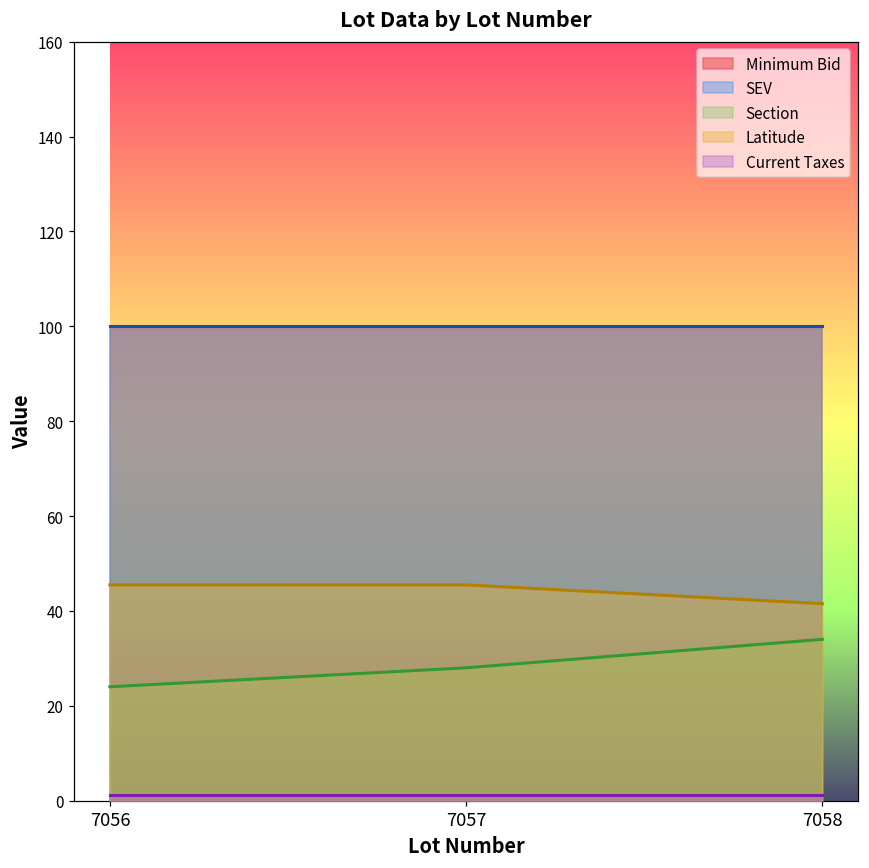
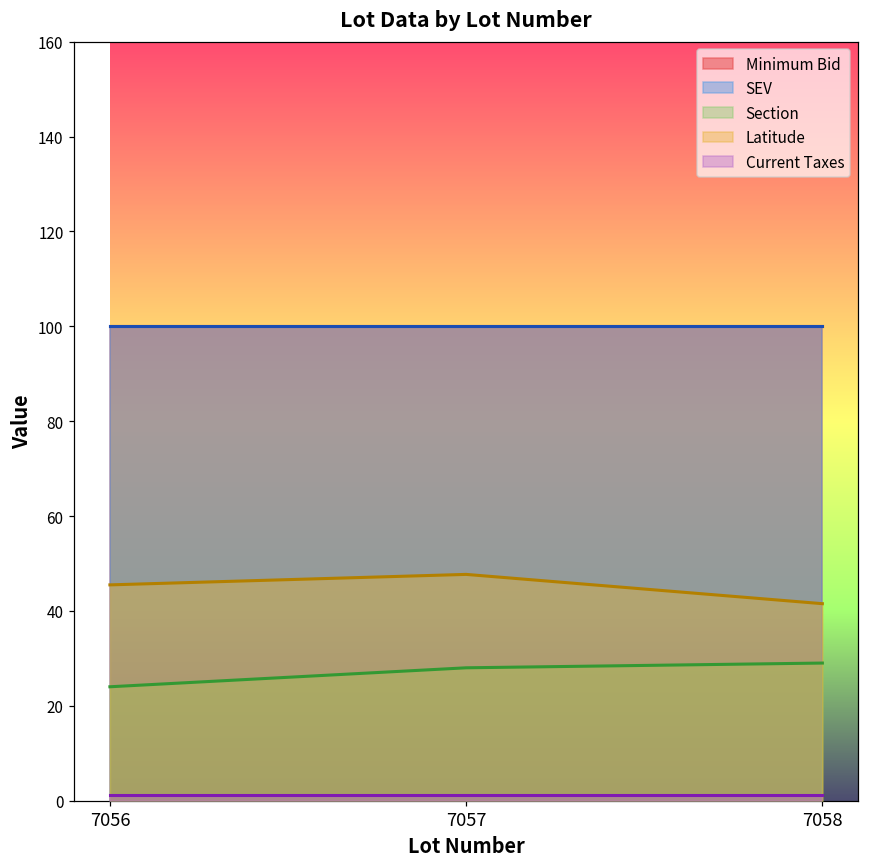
  {
    "SEV": {
      "7056": 100,
      "7057": 100,
      "7058": 100
    },
    "Section": {
      "7056": 24,
      "7057": 28,
-     "7058": 34
+     "7058": 29
    },
    "Latitude": {
      "7056": 45,
-     "7057": 45,
+     "7057": 48,
      "7058": 42
    },
    "Current Taxes": {
      "7056": 1,
      "7057": 1,
      "7058": 1
    }
  }
